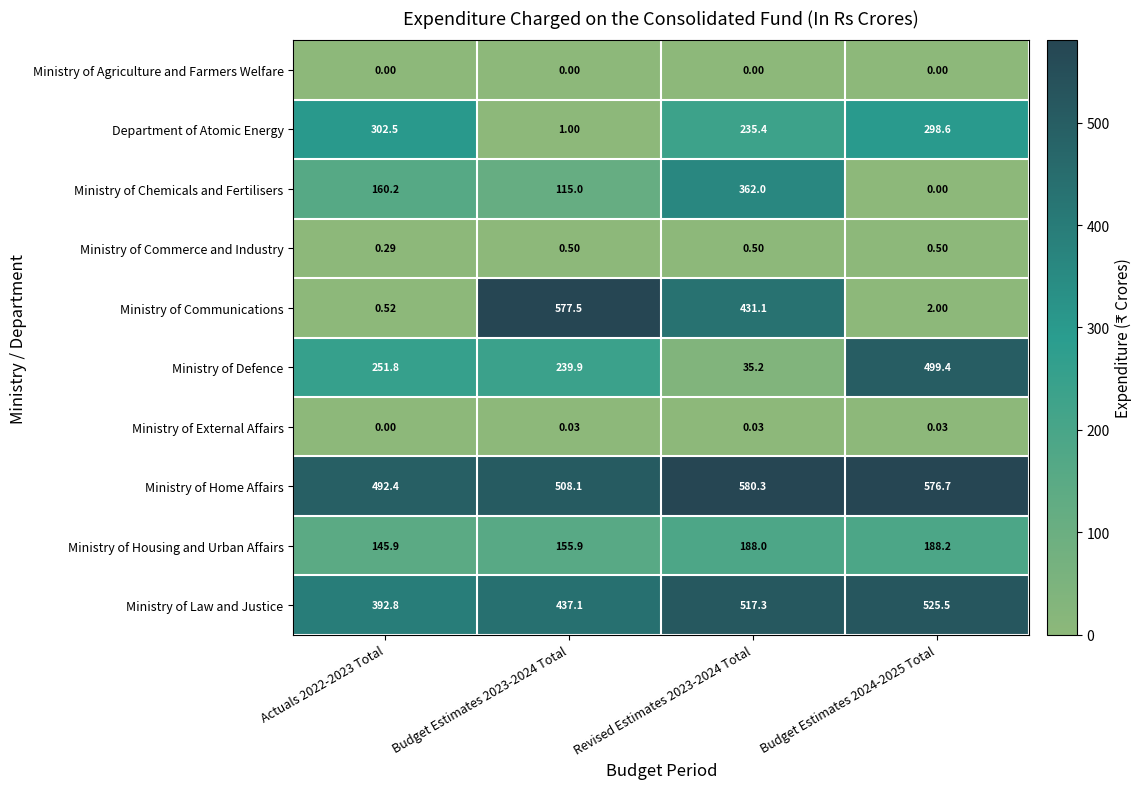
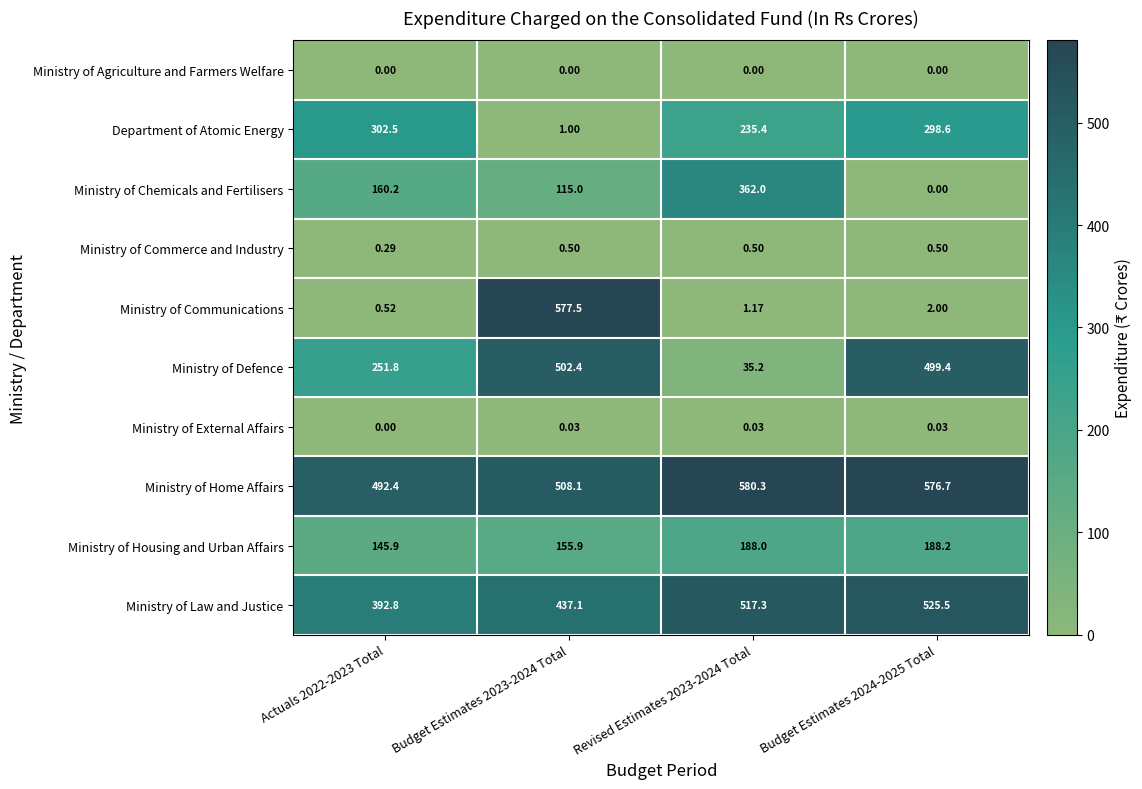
  {
    "Ministry of Agriculture and Farmers Welfare": {
      "Actuals 2022-2023 Total": 0.00,
      "Budget Estimates 2023-2024 Total": 0.00,
      "Revised Estimates 2023-2024 Total": 0.00,
      "Budget Estimates 2024-2025 Total": 0.00
    },
    "Department of Atomic Energy": {
      "Actuals 2022-2023 Total": 302.5,
      "Budget Estimates 2023-2024 Total": 1.00,
      "Revised Estimates 2023-2024 Total": 235.4,
      "Budget Estimates 2024-2025 Total": 298.6
    },
    "Ministry of Chemicals and Fertilisers": {
      "Actuals 2022-2023 Total": 160.2,
      "Budget Estimates 2023-2024 Total": 115.0,
      "Revised Estimates 2023-2024 Total": 362.0,
      "Budget Estimates 2024-2025 Total": 0.00
    },
    "Ministry of Commerce and Industry": {
      "Actuals 2022-2023 Total": 0.29,
      "Budget Estimates 2023-2024 Total": 0.50,
      "Revised Estimates 2023-2024 Total": 0.50,
      "Budget Estimates 2024-2025 Total": 0.50
    },
    "Ministry of Communications": {
      "Actuals 2022-2023 Total": 0.52,
      "Budget Estimates 2023-2024 Total": 577.5,
-     "Revised Estimates 2023-2024 Total": 431.1,
+     "Revised Estimates 2023-2024 Total": 1.17,
      "Budget Estimates 2024-2025 Total": 2.00
    },
    "Ministry of Defence": {
      "Actuals 2022-2023 Total": 251.8,
-     "Budget Estimates 2023-2024 Total": 239.9,
+     "Budget Estimates 2023-2024 Total": 502.4,
      "Revised Estimates 2023-2024 Total": 35.2,
      "Budget Estimates 2024-2025 Total": 499.4
    },
    "Ministry of External Affairs": {
      "Actuals 2022-2023 Total": 0.00,
      "Budget Estimates 2023-2024 Total": 0.03,
      "Revised Estimates 2023-2024 Total": 0.03,
      "Budget Estimates 2024-2025 Total": 0.03
    },
    "Ministry of Home Affairs": {
      "Actuals 2022-2023 Total": 492.4,
      "Budget Estimates 2023-2024 Total": 508.1,
      "Revised Estimates 2023-2024 Total": 580.3,
      "Budget Estimates 2024-2025 Total": 576.7
    },
    "Ministry of Housing and Urban Affairs": {
      "Actuals 2022-2023 Total": 145.9,
      "Budget Estimates 2023-2024 Total": 155.9,
      "Revised Estimates 2023-2024 Total": 188.0,
      "Budget Estimates 2024-2025 Total": 188.2
    },
    "Ministry of Law and Justice": {
      "Actuals 2022-2023 Total": 392.8,
      "Budget Estimates 2023-2024 Total": 437.1,
      "Revised Estimates 2023-2024 Total": 517.3,
      "Budget Estimates 2024-2025 Total": 525.5
    }
  }
